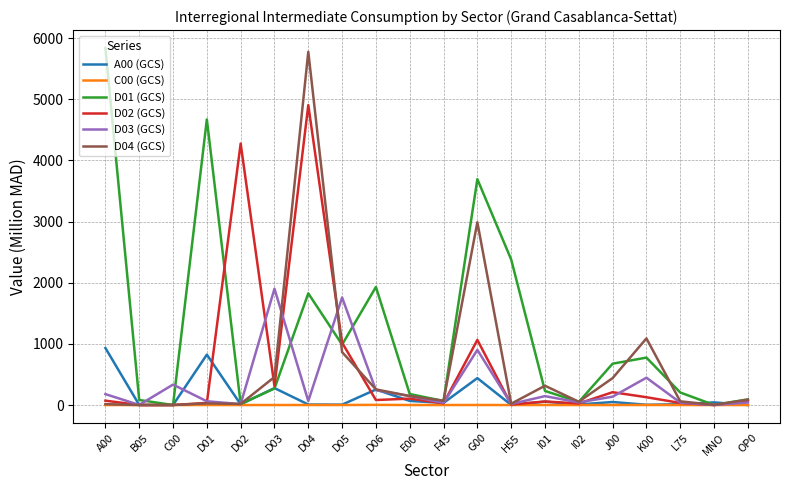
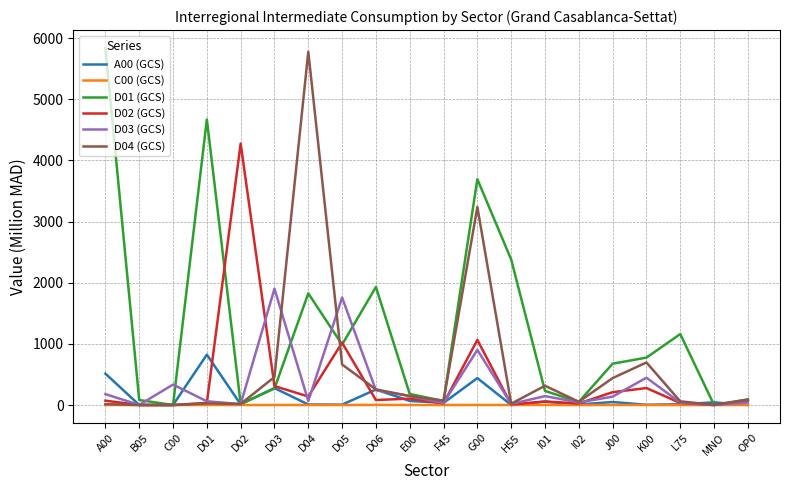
  {
    "A00 (GCS)": {
-     "A00": 900,
+     "A00": 500,
      "D01": 800,
      "G00": 400,
      "J00": 0
    },
    "C00 (GCS)": {
      "D03": 0,
      "D06": 0,
      "E00": 0,
      "G00": 0,
      "I01": 0,
      "J00": 0
    },
    "D01 (GCS)": {
      "B05": 100,
      "D01": 4700,
      "D04": 1800,
      "D06": 1900,
      "G00": 3700,
      "H55": 2400,
      "I01": 200,
      "J00": 700,
      "K00": 800,
-     "L75": 200
+     "L75": 1200
    },
    "D02 (GCS)": {
      "A00": 100,
      "D02": 4300,
-     "D04": 4900,
+     "D04": 100,
      "D06": 100,
      "G00": 1100,
      "J00": 200,
-     "K00": 100
+     "K00": 300
    },
    "D03 (GCS)": {
      "A00": 200,
      "C00": 300,
      "D03": 1900,
      "D04": 100,
      "D05": 1800,
      "G00": 900,
      "I01": 100,
      "J00": 100,
      "K00": 400
    },
    "D04 (GCS)": {
      "D03": 500,
      "D04": 5800,
-     "D05": 900,
-     "G00": 3000,
+     "D05": 700,
+     "G00": 3200,
      "I01": 300,
      "J00": 400,
-     "K00": 1100
+     "K00": 700
    }
  }
